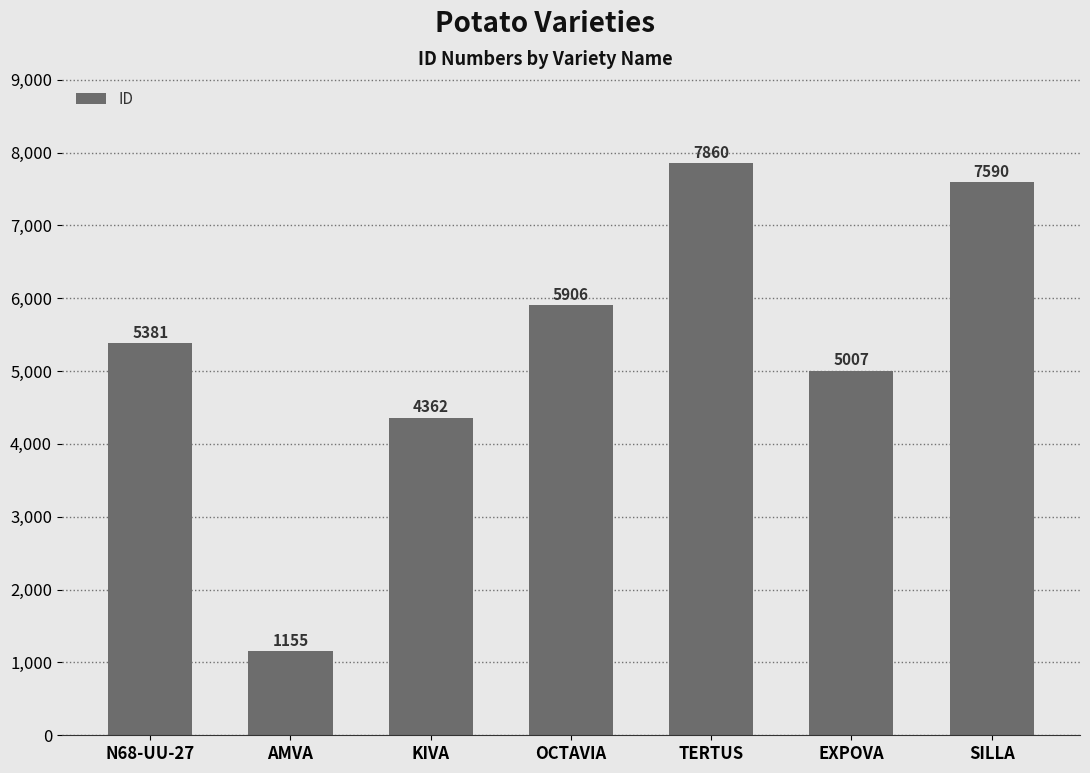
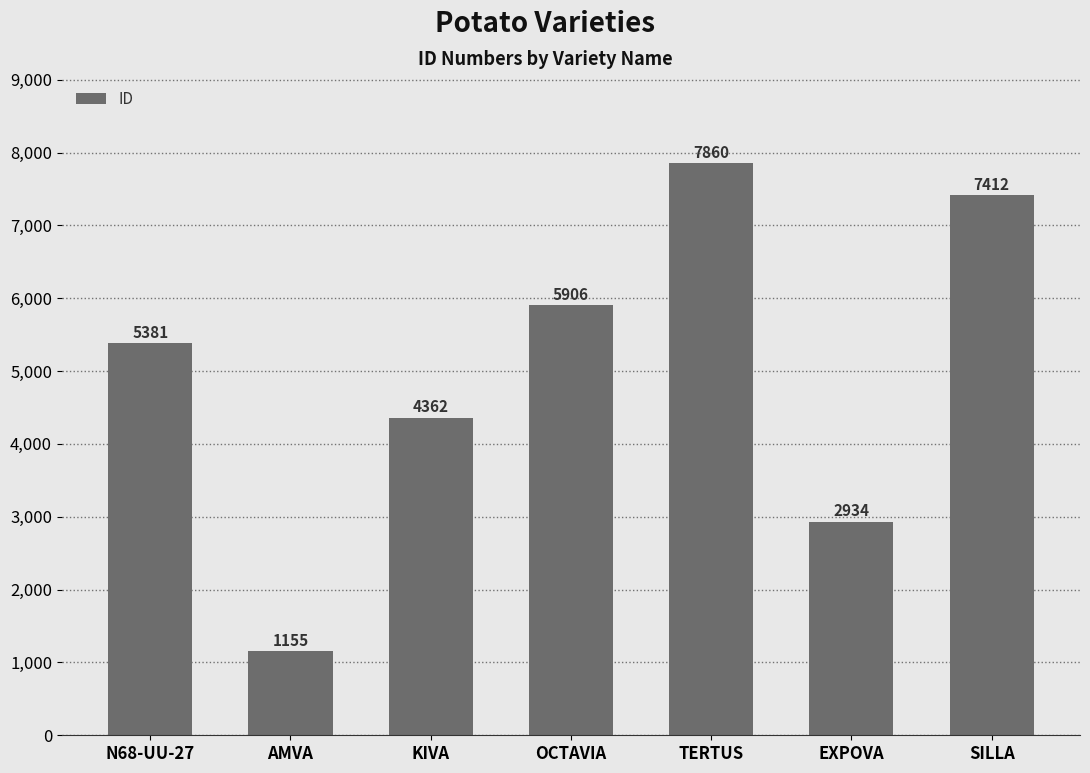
  {
    "N68-UU-27": 5381,
    "AMVA": 1155,
    "KIVA": 4362,
    "OCTAVIA": 5906,
    "TERTUS": 7860,
-   "EXPOVA": 5007,
-   "SILLA": 7590
+   "EXPOVA": 2934,
+   "SILLA": 7412
  }
